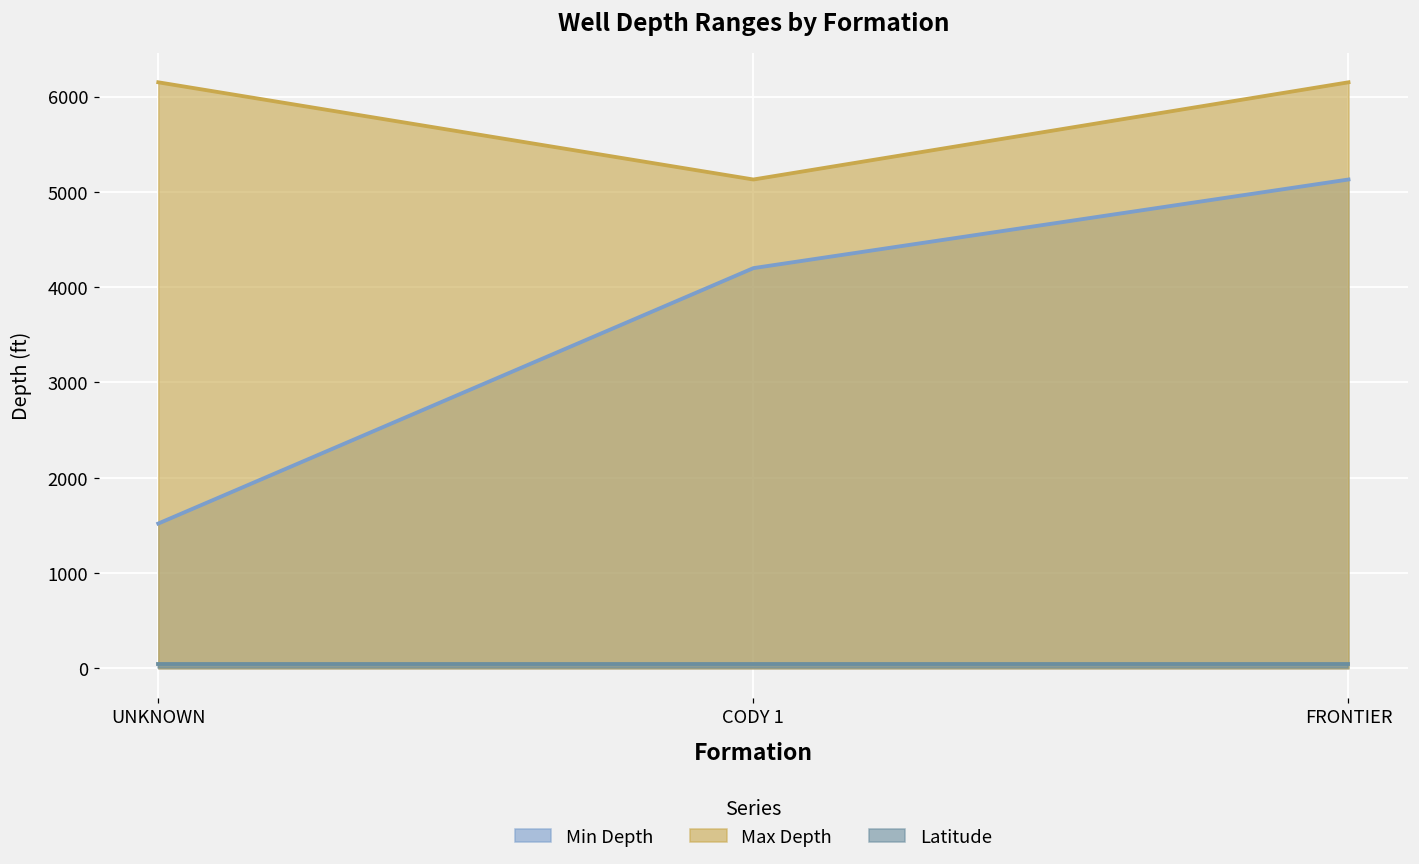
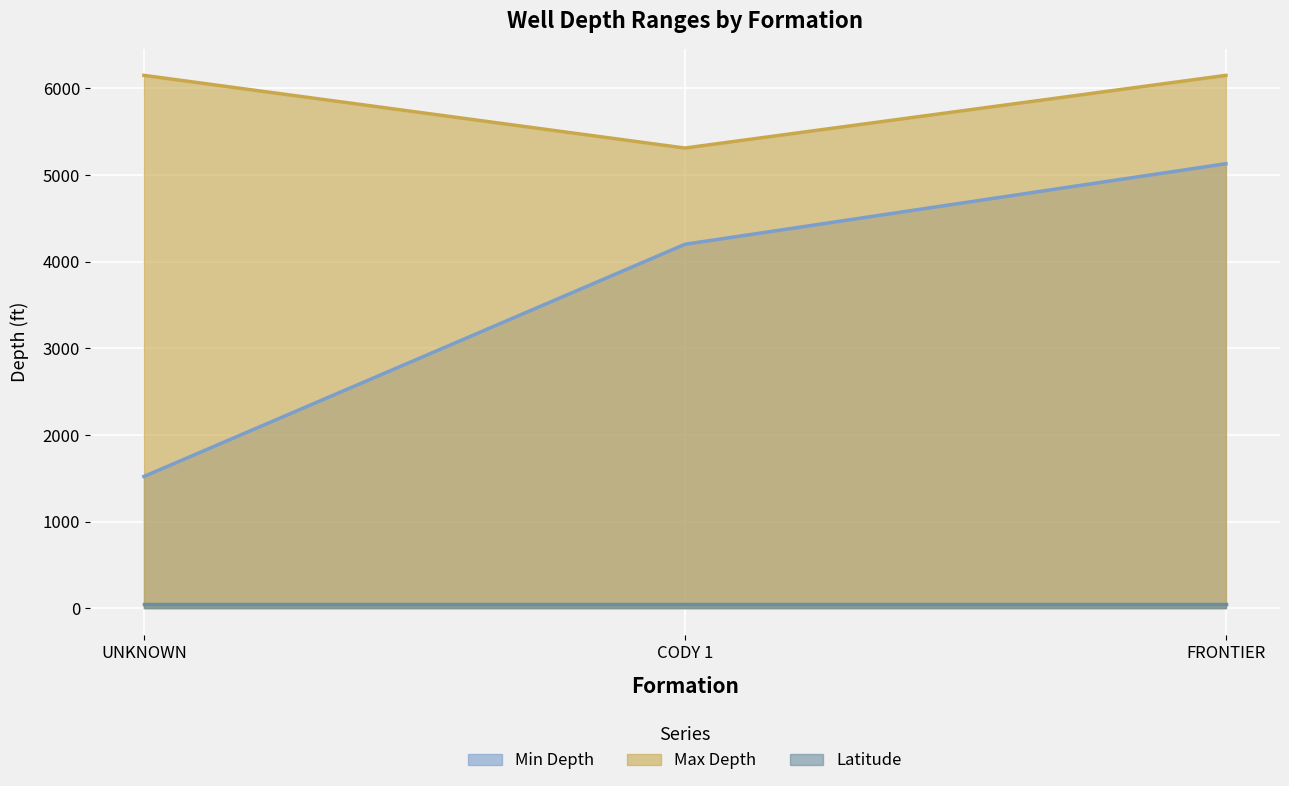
  {
    "Max Depth": {
      "UNKNOWN": 6200,
-     "CODY 1": 5100,
+     "CODY 1": 5300,
      "FRONTIER": 6200
    }
  }
